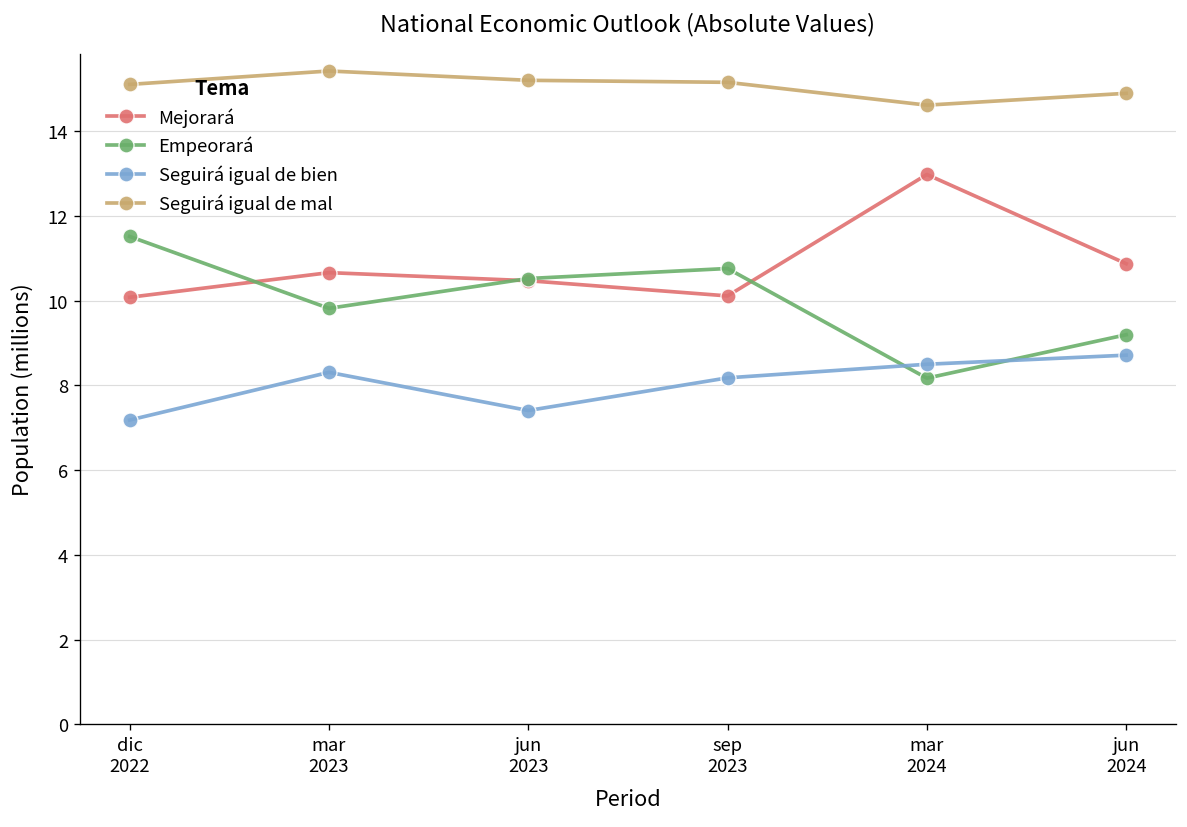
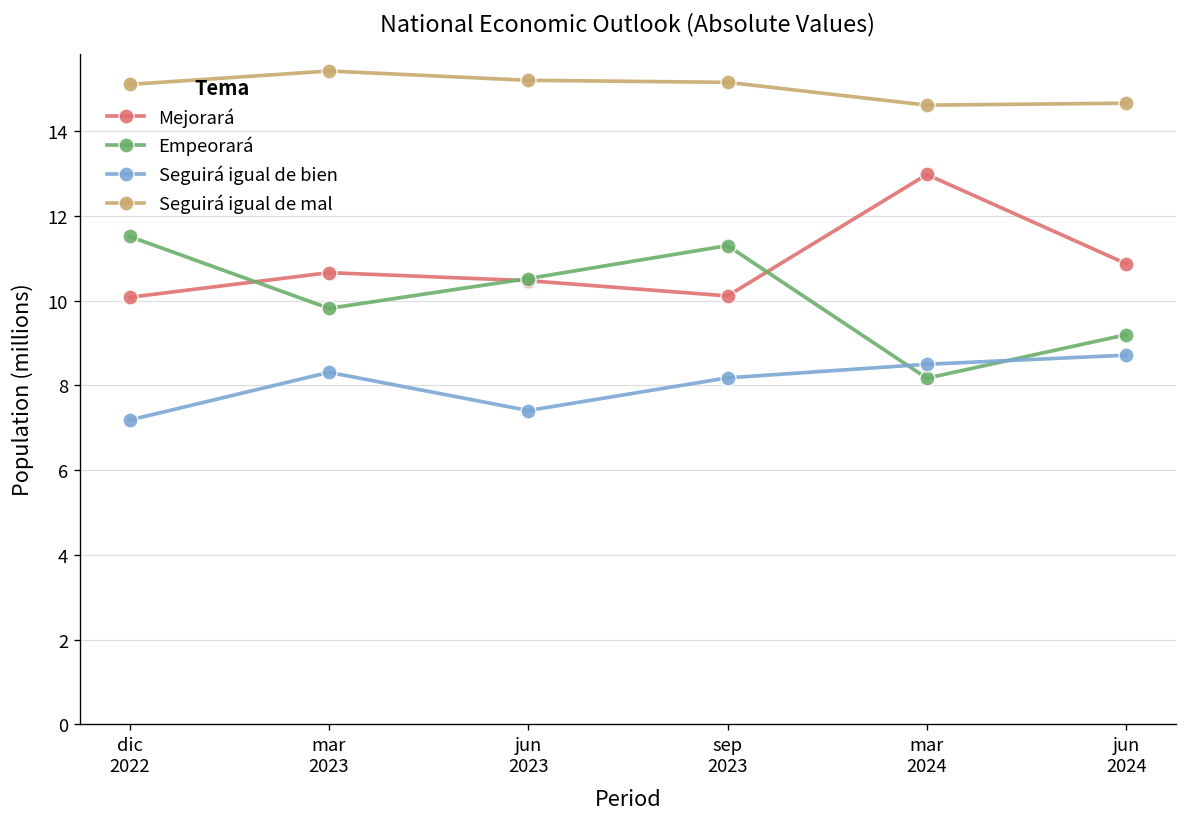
  {
    "Mejorará": {
      "dic 2022": 10.1,
      "mar 2023": 10.7,
      "sep 2023": 10.1,
      "mar 2024": 13.0,
      "jun 2024": 10.9
    },
    "Empeorará": {
      "dic 2022": 11.5,
      "mar 2023": 9.8,
-     "sep 2023": 10.8,
+     "sep 2023": 11.3,
      "mar 2024": 8.2,
      "jun 2024": 9.2
    },
    "Seguirá igual de bien": {
      "dic 2022": 7.2,
      "mar 2023": 8.3,
      "jun 2023": 7.4,
      "sep 2023": 8.2,
      "mar 2024": 8.5,
      "jun 2024": 8.7
    },
    "Seguirá igual de mal": {
      "dic 2022": 15.1,
      "mar 2023": 15.4,
      "jun 2023": 15.2,
      "sep 2023": 15.1,
      "mar 2024": 14.6,
-     "jun 2024": 14.9
+     "jun 2024": 14.7
    }
  }
